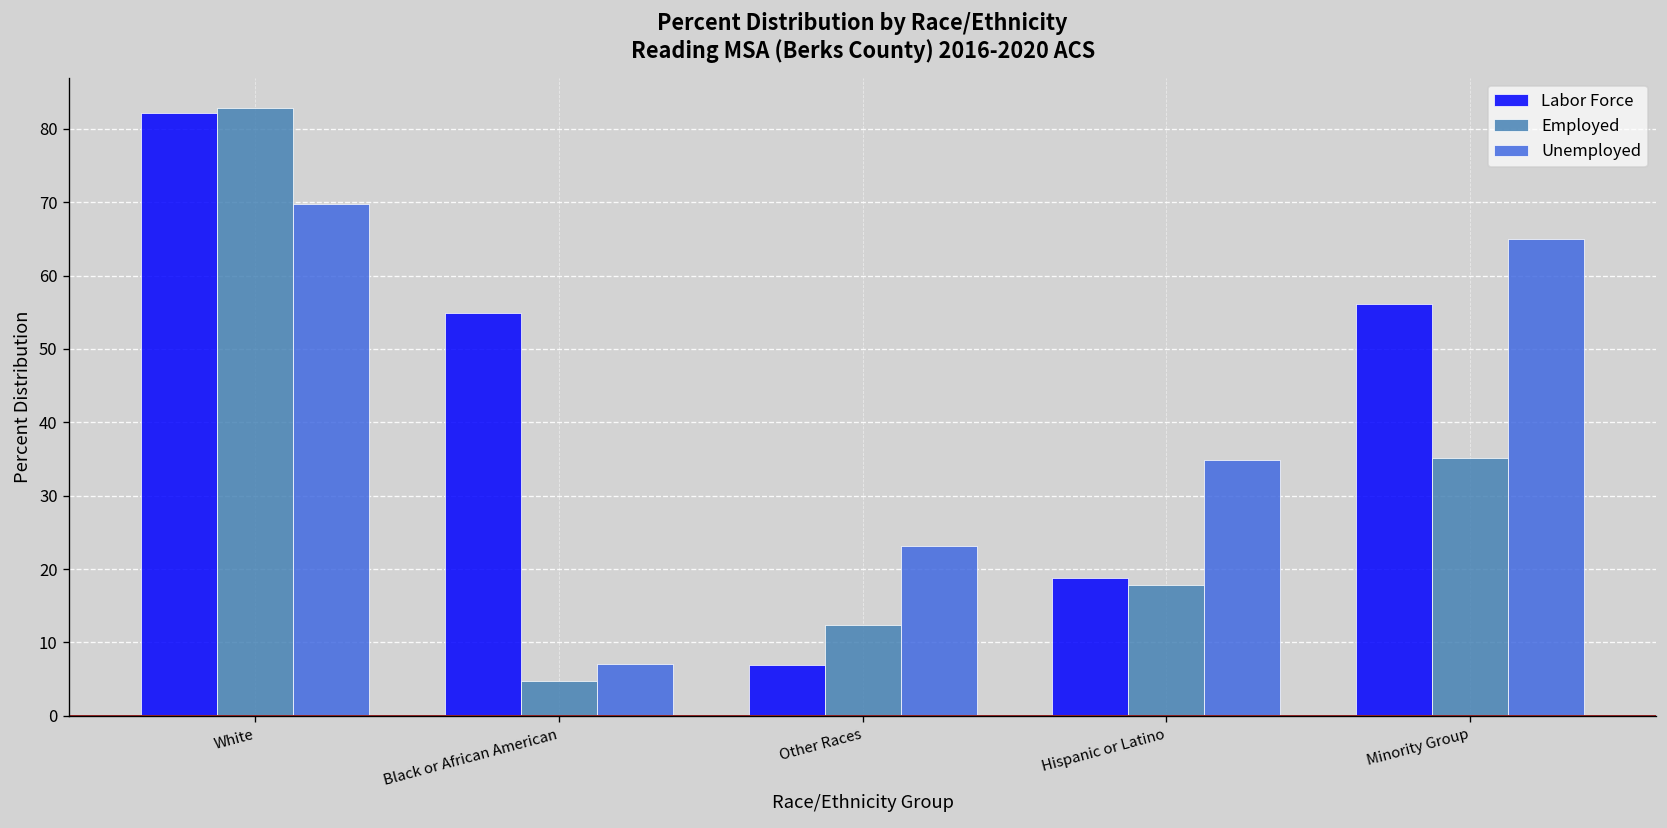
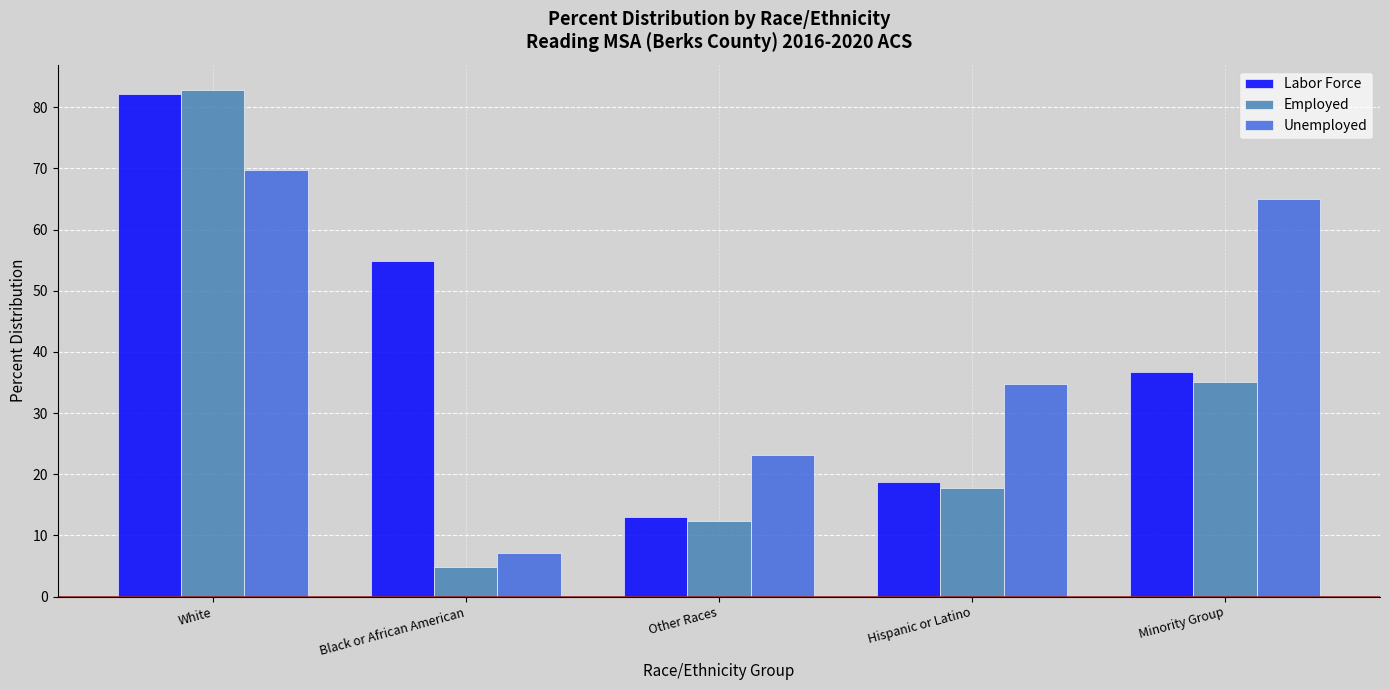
  {
    "Labor Force": {
      "White": 82,
      "Black or African American": 55,
-     "Other Races": 7,
+     "Other Races": 13,
      "Hispanic or Latino": 19,
-     "Minority Group": 56
+     "Minority Group": 37
    }
  }
